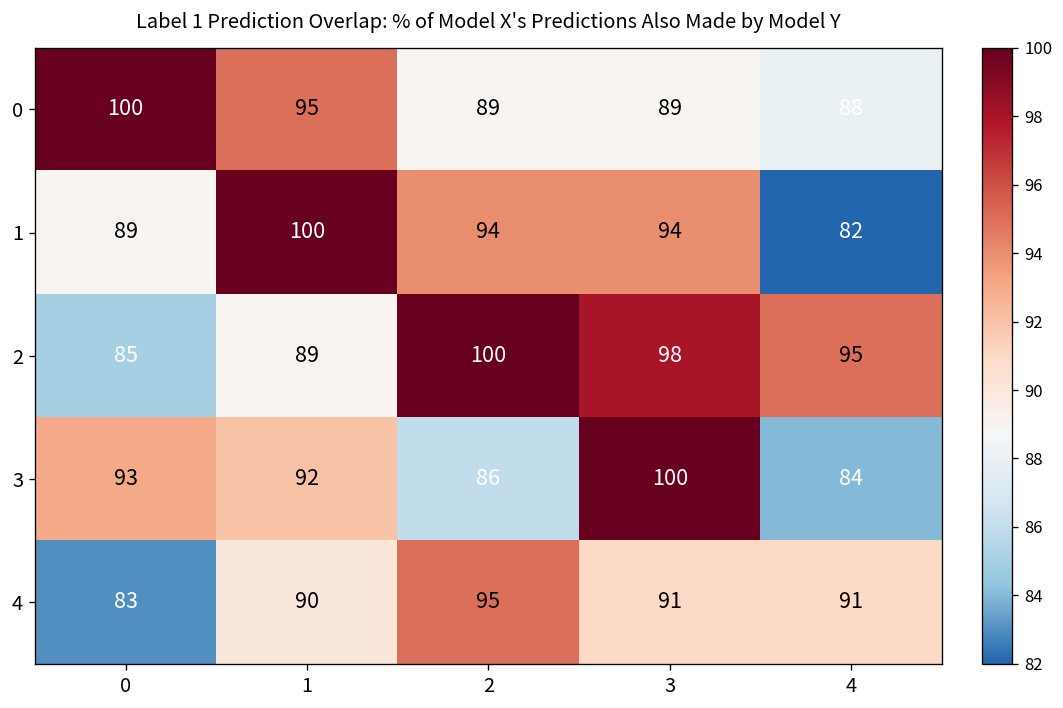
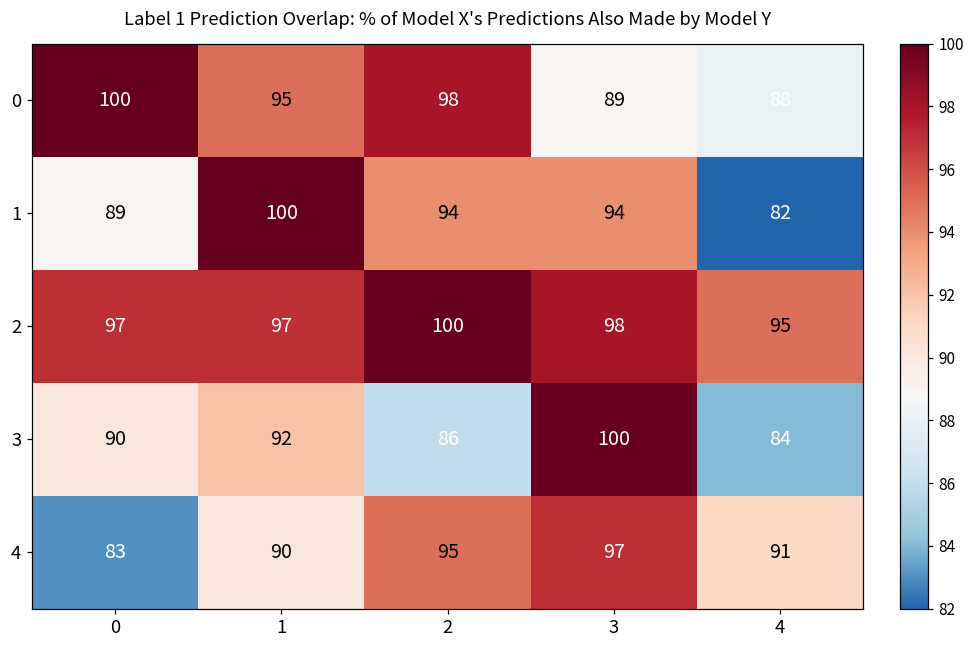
  {
    "0": {
      "0": 100,
      "1": 95,
-     "2": 89,
+     "2": 98,
      "3": 89
    },
    "1": {
      "0": 89,
      "1": 100,
      "2": 94,
      "3": 94,
      "4": 82
    },
    "2": {
-     "0": 85,
-     "1": 89,
+     "0": 97,
+     "1": 97,
      "2": 100,
      "3": 98,
      "4": 95
    },
    "3": {
-     "0": 93,
+     "0": 90,
      "1": 92,
      "2": 86,
      "3": 100,
      "4": 84
    },
    "4": {
      "0": 83,
      "1": 90,
      "2": 95,
-     "3": 91,
+     "3": 97,
      "4": 91
    }
  }
